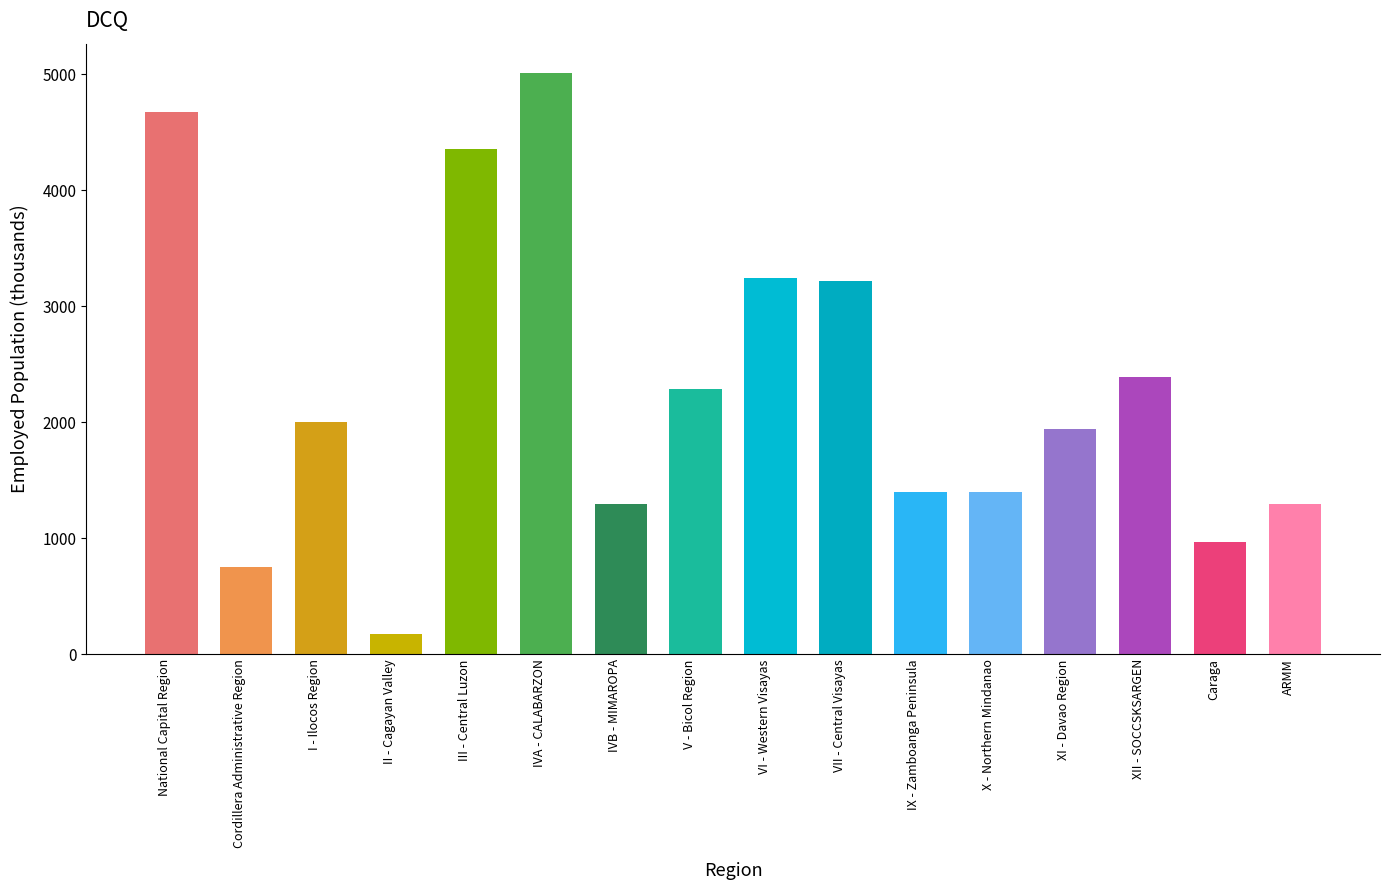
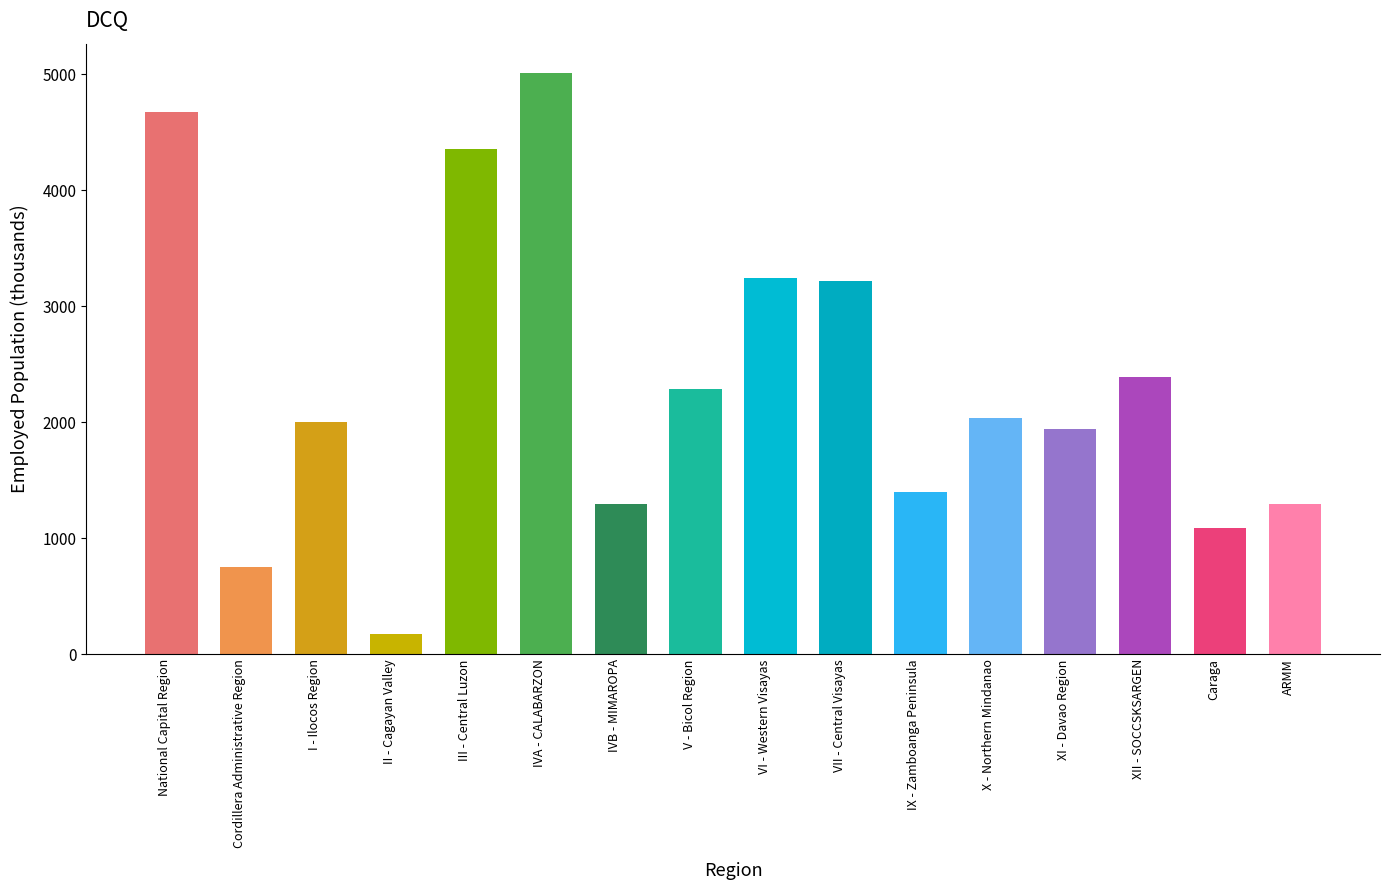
  {
    "National Capital Region": 4670,
    "Cordillera Administrative Region": 750,
    "I - Ilocos Region": 2000,
    "II - Cagayan Valley": 170,
    "III - Central Luzon": 4360,
    "IVA - CALABARZON": 5010,
    "IVB - MIMAROPA": 1300,
    "V - Bicol Region": 2290,
    "VI - Western Visayas": 3250,
    "VII - Central Visayas": 3220,
    "IX - Zamboanga Peninsula": 1400,
-   "X - Northern Mindanao": 1400,
+   "X - Northern Mindanao": 2040,
    "XI - Davao Region": 1940,
    "XII - SOCCSKSARGEN": 2390,
-   "Caraga": 970,
+   "Caraga": 1090,
    "ARMM": 1290
  }
